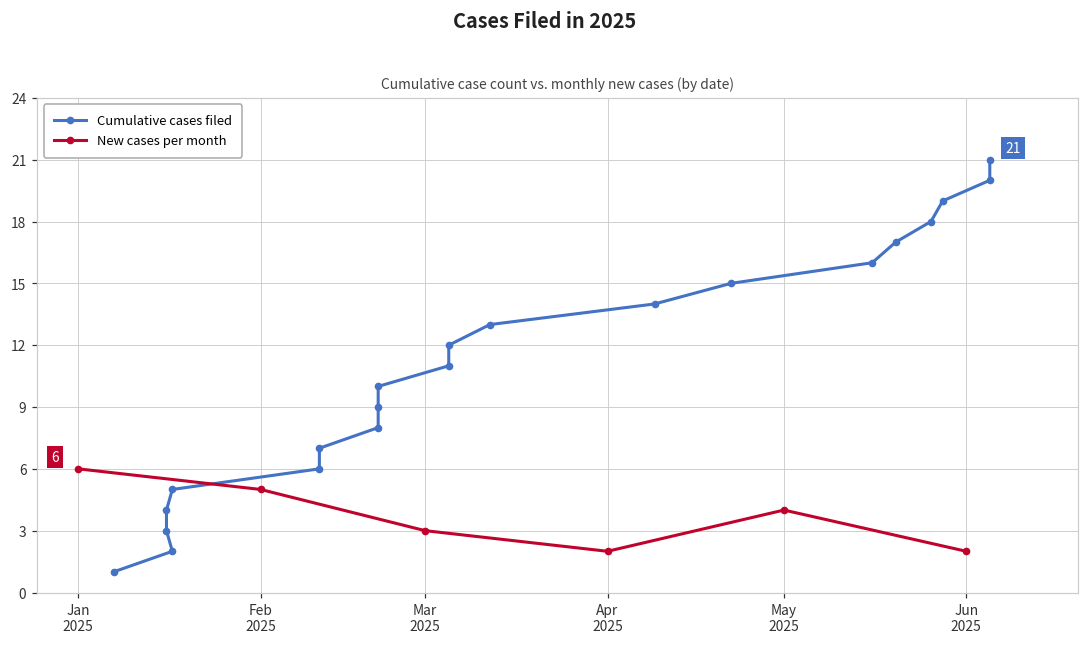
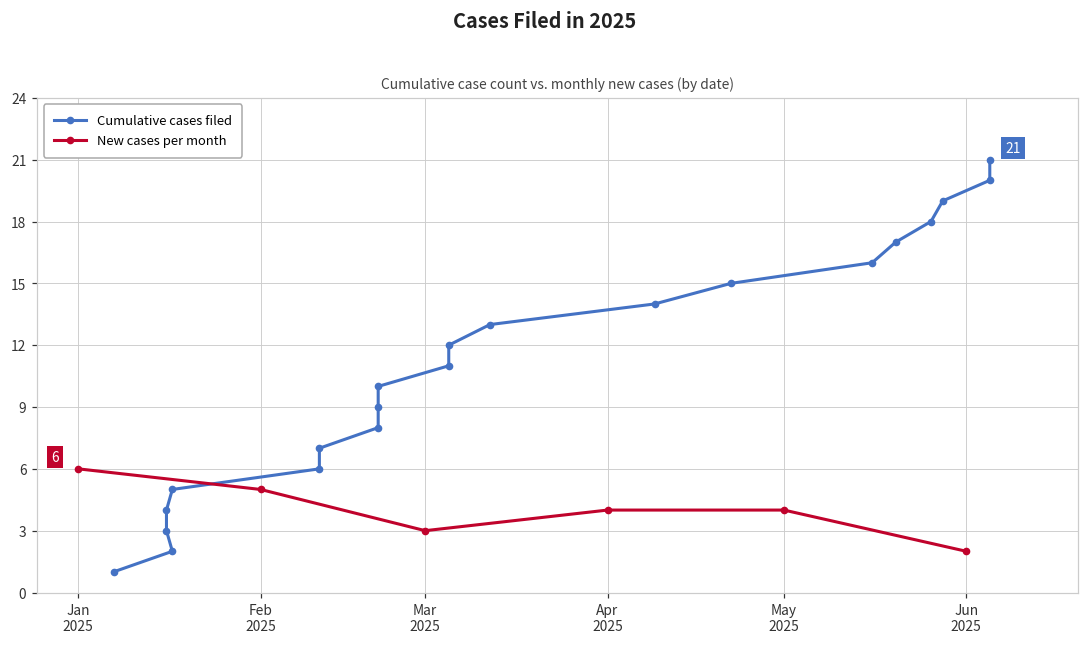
  {
    "New cases per month": {
      "Feb 2025": 5,
      "Mar 2025": 3,
-     "Apr 2025": 2,
+     "Apr 2025": 4,
      "May 2025": 4,
      "Jun 2025": 2
    }
  }
